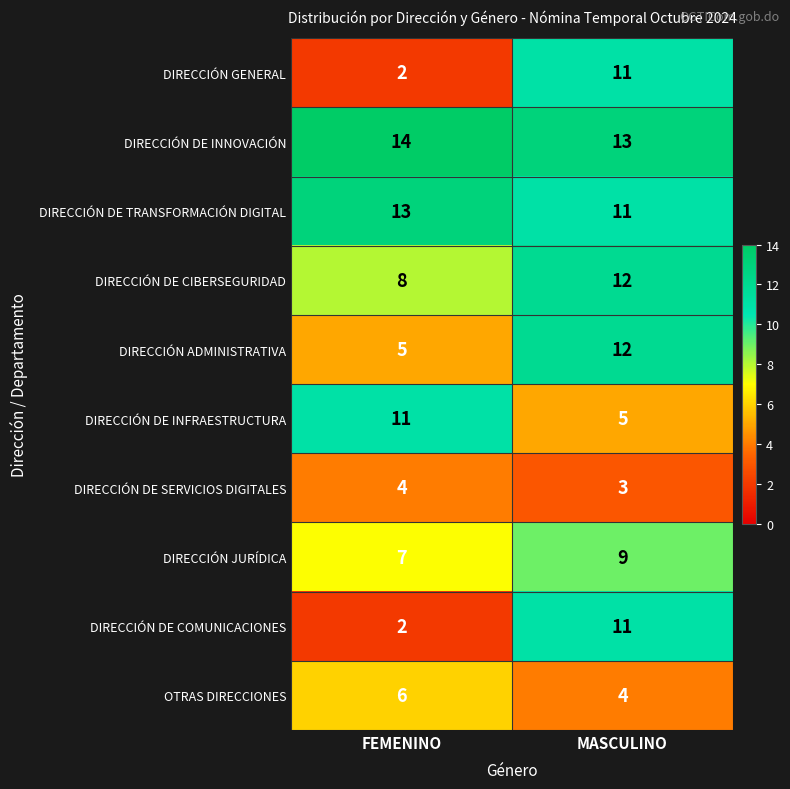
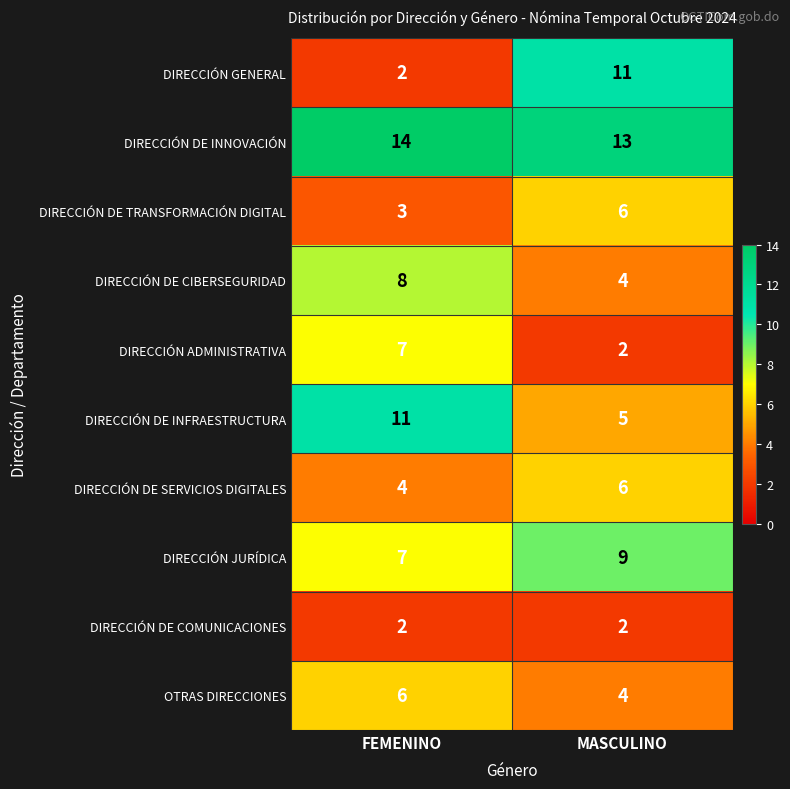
  {
    "DIRECCIÓN GENERAL": {
      "FEMENINO": 2,
      "MASCULINO": 11
    },
    "DIRECCIÓN DE INNOVACIÓN": {
      "FEMENINO": 14,
      "MASCULINO": 13
    },
    "DIRECCIÓN DE TRANSFORMACIÓN DIGITAL": {
-     "FEMENINO": 13,
-     "MASCULINO": 11
+     "FEMENINO": 3,
+     "MASCULINO": 6
    },
    "DIRECCIÓN DE CIBERSEGURIDAD": {
      "FEMENINO": 8,
-     "MASCULINO": 12
+     "MASCULINO": 4
    },
    "DIRECCIÓN ADMINISTRATIVA": {
-     "FEMENINO": 5,
-     "MASCULINO": 12
+     "FEMENINO": 7,
+     "MASCULINO": 2
    },
    "DIRECCIÓN DE INFRAESTRUCTURA": {
      "FEMENINO": 11,
      "MASCULINO": 5
    },
    "DIRECCIÓN DE SERVICIOS DIGITALES": {
      "FEMENINO": 4,
-     "MASCULINO": 3
+     "MASCULINO": 6
    },
    "DIRECCIÓN JURÍDICA": {
      "FEMENINO": 7,
      "MASCULINO": 9
    },
    "DIRECCIÓN DE COMUNICACIONES": {
      "FEMENINO": 2,
-     "MASCULINO": 11
+     "MASCULINO": 2
    },
    "OTRAS DIRECCIONES": {
      "FEMENINO": 6,
      "MASCULINO": 4
    }
  }
